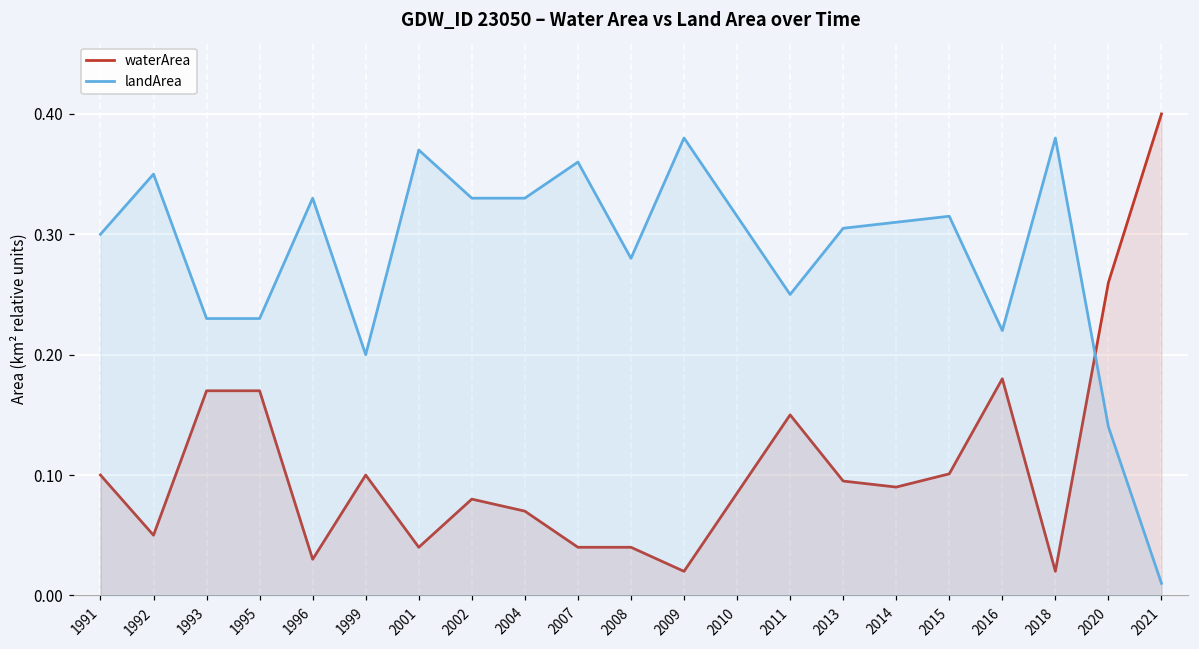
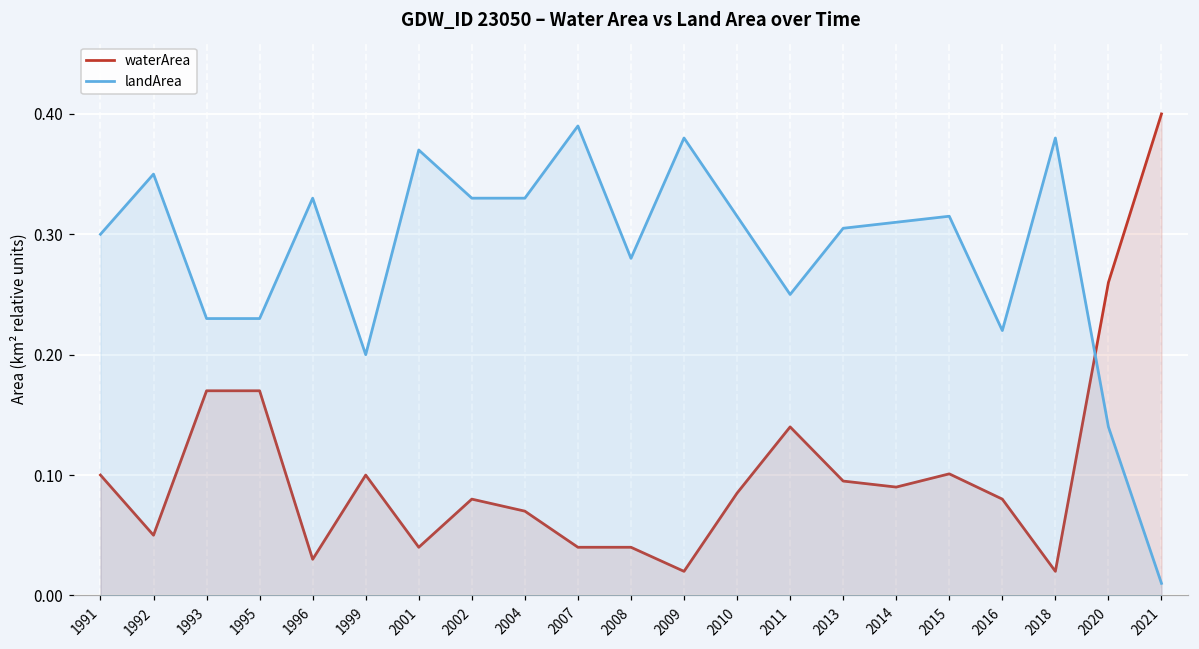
  {
    "waterArea": {
      "1991": 0.10,
      "1992": 0.05,
      "1993": 0.17,
      "1995": 0.17,
      "1996": 0.03,
      "1999": 0.10,
      "2001": 0.04,
      "2002": 0.08,
      "2004": 0.07,
      "2007": 0.04,
      "2008": 0.04,
      "2009": 0.02,
      "2010": 0.085,
-     "2011": 0.15,
+     "2011": 0.14,
      "2013": 0.095,
      "2014": 0.09,
      "2015": 0.10,
-     "2016": 0.18,
+     "2016": 0.08,
      "2018": 0.02,
      "2020": 0.26,
      "2021": 0.40
    },
    "landArea": {
      "1991": 0.30,
      "1992": 0.35,
      "1993": 0.23,
      "1995": 0.23,
      "1996": 0.33,
      "1999": 0.20,
      "2001": 0.37,
      "2002": 0.33,
      "2004": 0.33,
-     "2007": 0.36,
+     "2007": 0.39,
      "2008": 0.28,
      "2009": 0.38,
      "2010": 0.315,
      "2011": 0.25,
      "2013": 0.305,
      "2014": 0.31,
      "2015": 0.315,
      "2016": 0.22,
      "2018": 0.38,
      "2020": 0.14,
      "2021": 0.01
    }
  }
